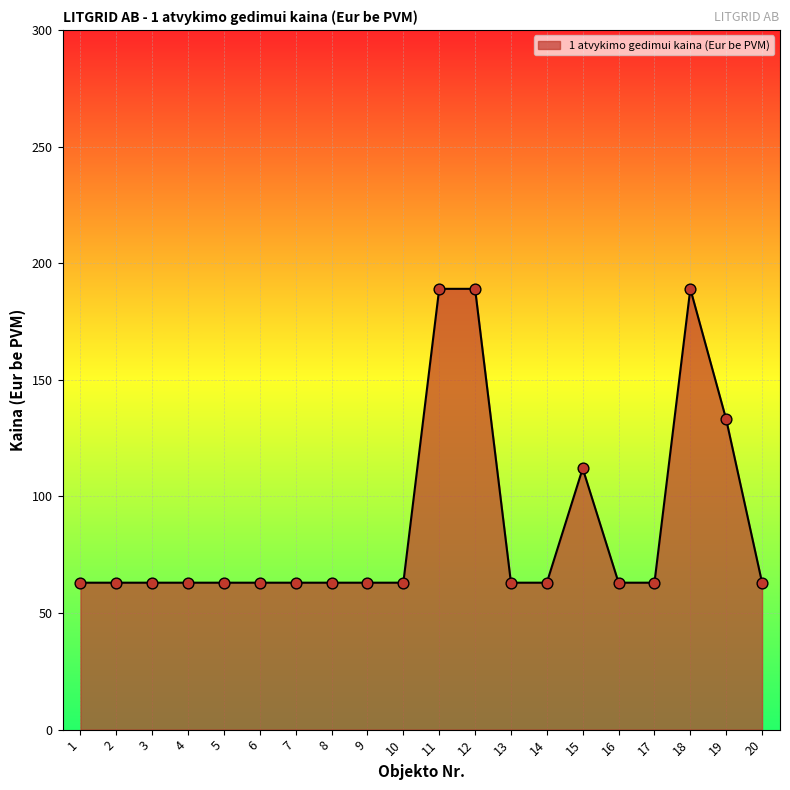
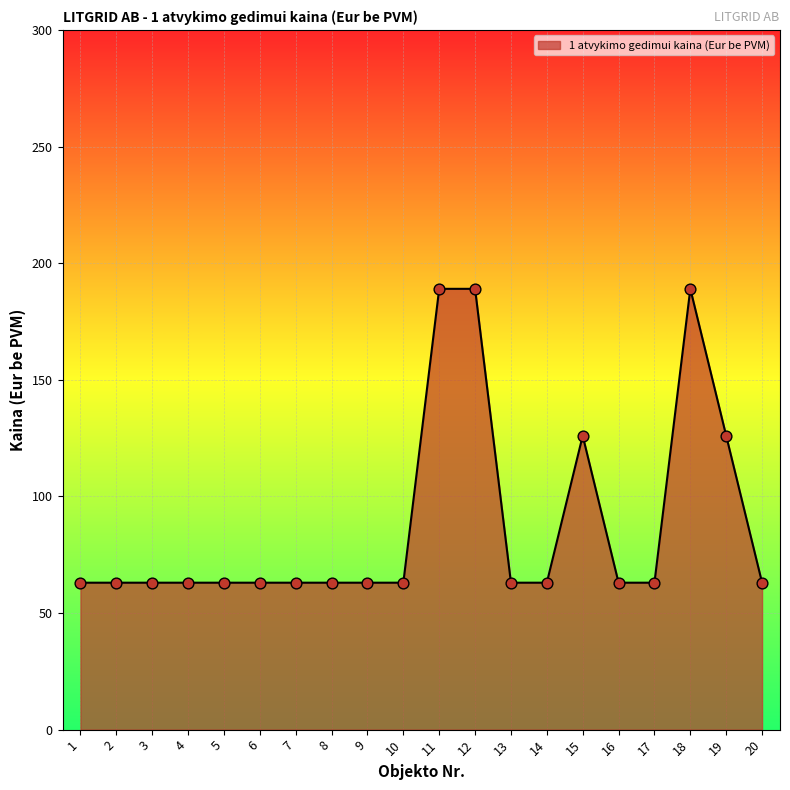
  {
    "1": 63,
    "2": 63,
    "3": 63,
    "4": 63,
    "5": 63,
    "6": 63,
    "7": 63,
    "8": 63,
    "9": 63,
    "10": 63,
    "11": 189,
    "12": 189,
    "13": 63,
    "14": 63,
-   "15": 112,
+   "15": 126,
    "16": 63,
    "17": 63,
    "18": 189,
-   "19": 133,
+   "19": 126,
    "20": 63
  }
